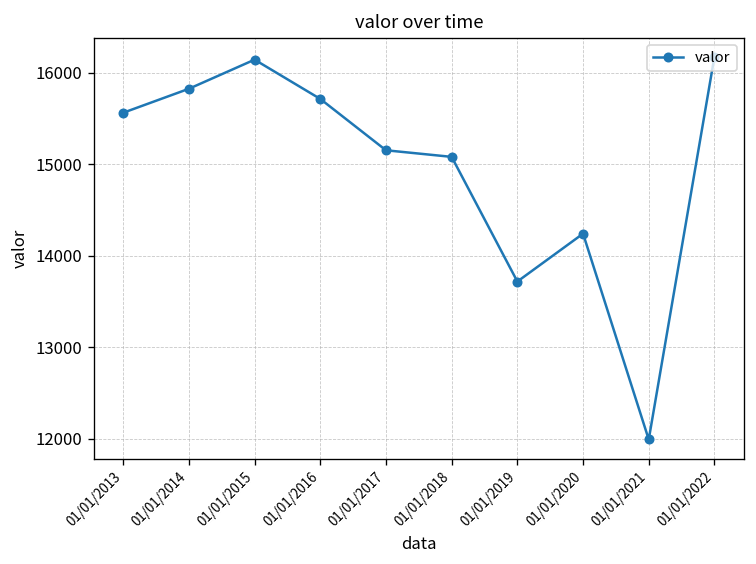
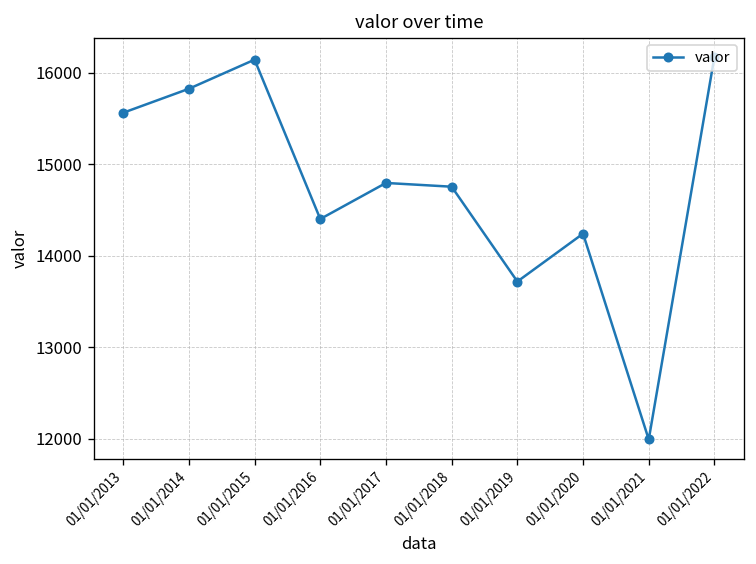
  {
    "01/01/2013": 15600,
    "01/01/2014": 15800,
    "01/01/2015": 16100,
-   "01/01/2016": 15700,
-   "01/01/2017": 15200,
-   "01/01/2018": 15100,
+   "01/01/2016": 14400,
+   "01/01/2017": 14800,
+   "01/01/2018": 14800,
    "01/01/2019": 13700,
    "01/01/2020": 14200,
    "01/01/2021": 12000
  }
